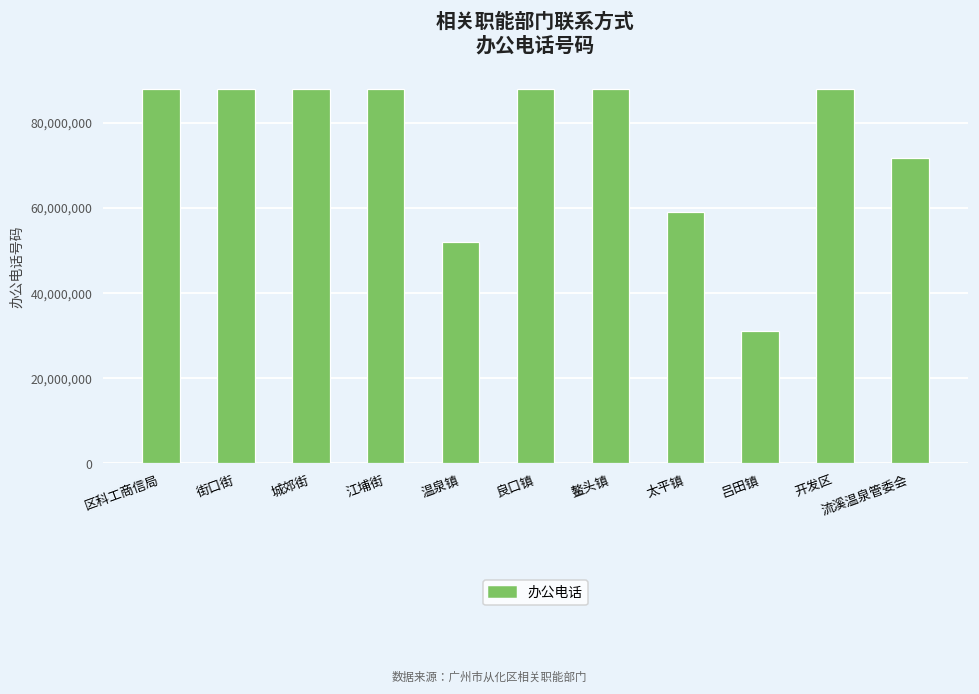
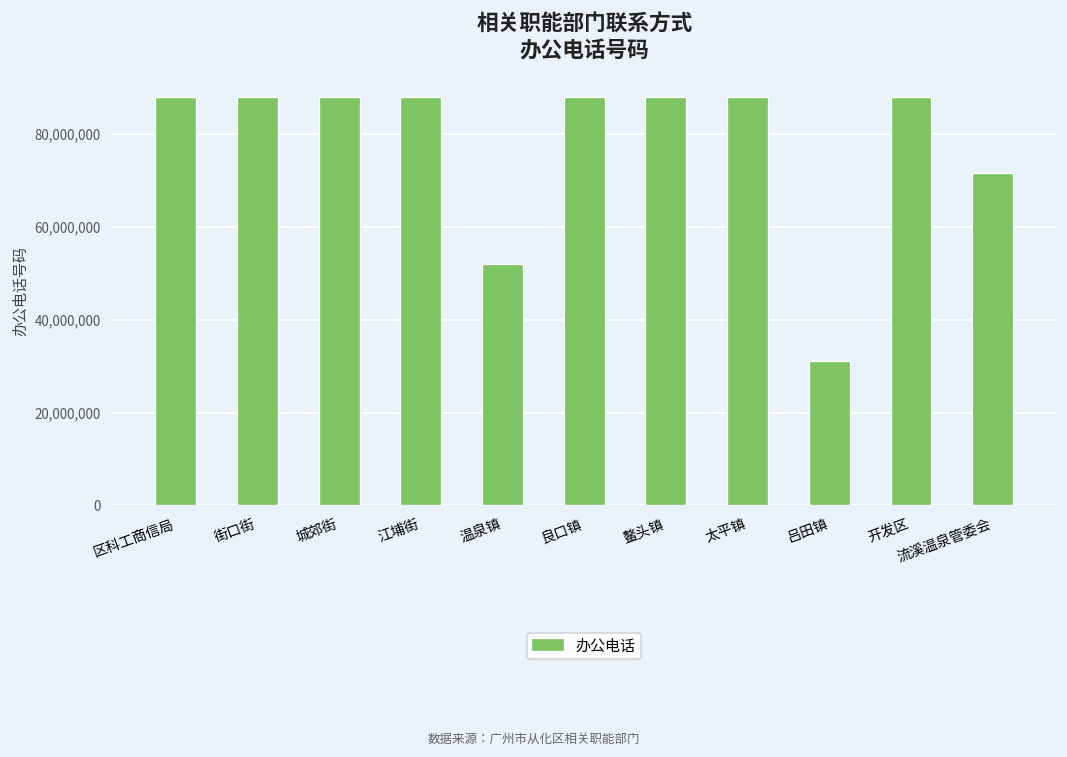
  {
    "区科工商信局": "88,000,000",
    "街口街": "88,000,000",
    "城郊街": "88,000,000",
    "江埔街": "88,000,000",
    "温泉镇": "52,000,000",
    "良口镇": "88,000,000",
    "鳌头镇": "88,000,000",
-   "太平镇": "59,000,000",
+   "太平镇": "88,000,000",
    "吕田镇": "31,000,000",
    "开发区": "88,000,000",
    "流溪温泉管委会": "72,000,000"
  }
